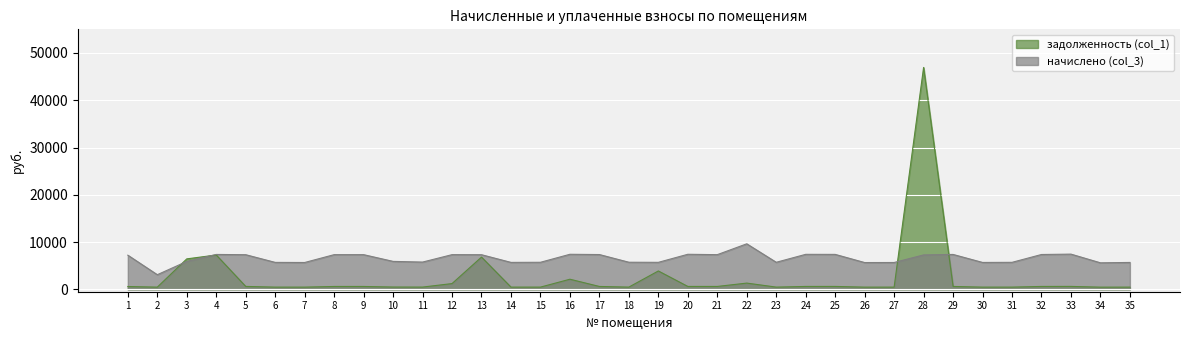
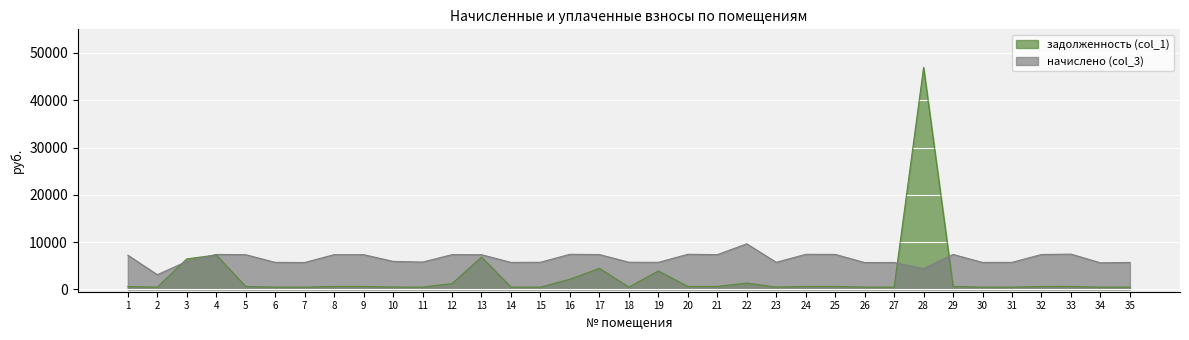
  {
    "задолженность (col_1)": {
      "1": 1000,
      "2": 0,
      "5": 1000,
      "6": 0,
      "7": 0,
      "8": 1000,
      "9": 1000,
      "10": 0,
      "11": 0,
      "12": 1000,
      "14": 0,
      "15": 0,
      "16": 2000,
-     "17": 1000,
+     "17": 4000,
      "18": 0,
      "19": 4000,
      "20": 1000,
      "21": 1000,
      "22": 1000,
      "23": 0,
      "24": 1000,
      "25": 1000,
      "26": 0,
      "27": 0,
      "28": 47000,
      "29": 1000,
      "30": 0,
      "31": 0,
      "32": 1000,
      "33": 1000,
      "34": 0,
      "35": 0
    },
    "начислено (col_3)": {
      "1": 7000,
      "2": 3000,
      "5": 7000,
      "6": 6000,
      "7": 6000,
      "8": 7000,
      "9": 7000,
      "10": 6000,
      "11": 6000,
      "12": 7000,
      "14": 6000,
      "15": 6000,
      "16": 7000,
      "17": 7000,
      "18": 6000,
      "19": 6000,
      "20": 7000,
      "21": 7000,
      "22": 10000,
      "23": 6000,
      "24": 7000,
      "25": 7000,
      "26": 6000,
      "27": 6000,
-     "28": 7000,
+     "28": 4000,
      "29": 7000,
      "30": 6000,
      "31": 6000,
      "32": 7000,
      "33": 7000,
      "34": 6000,
      "35": 6000
    }
  }
